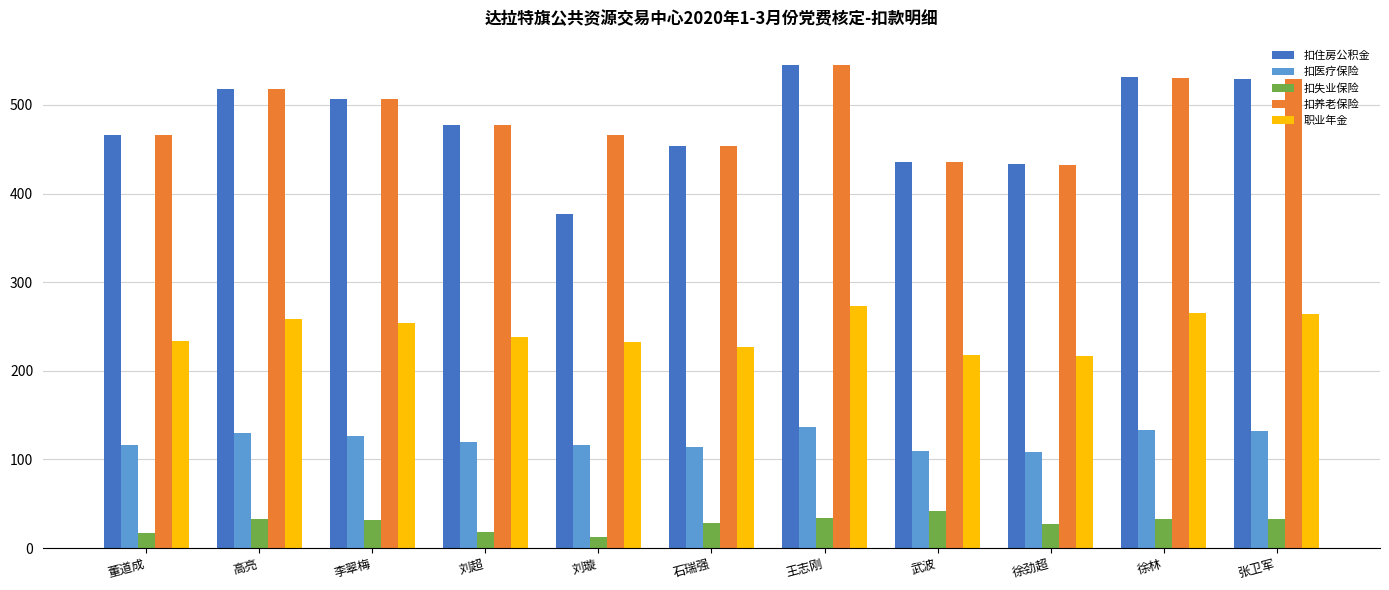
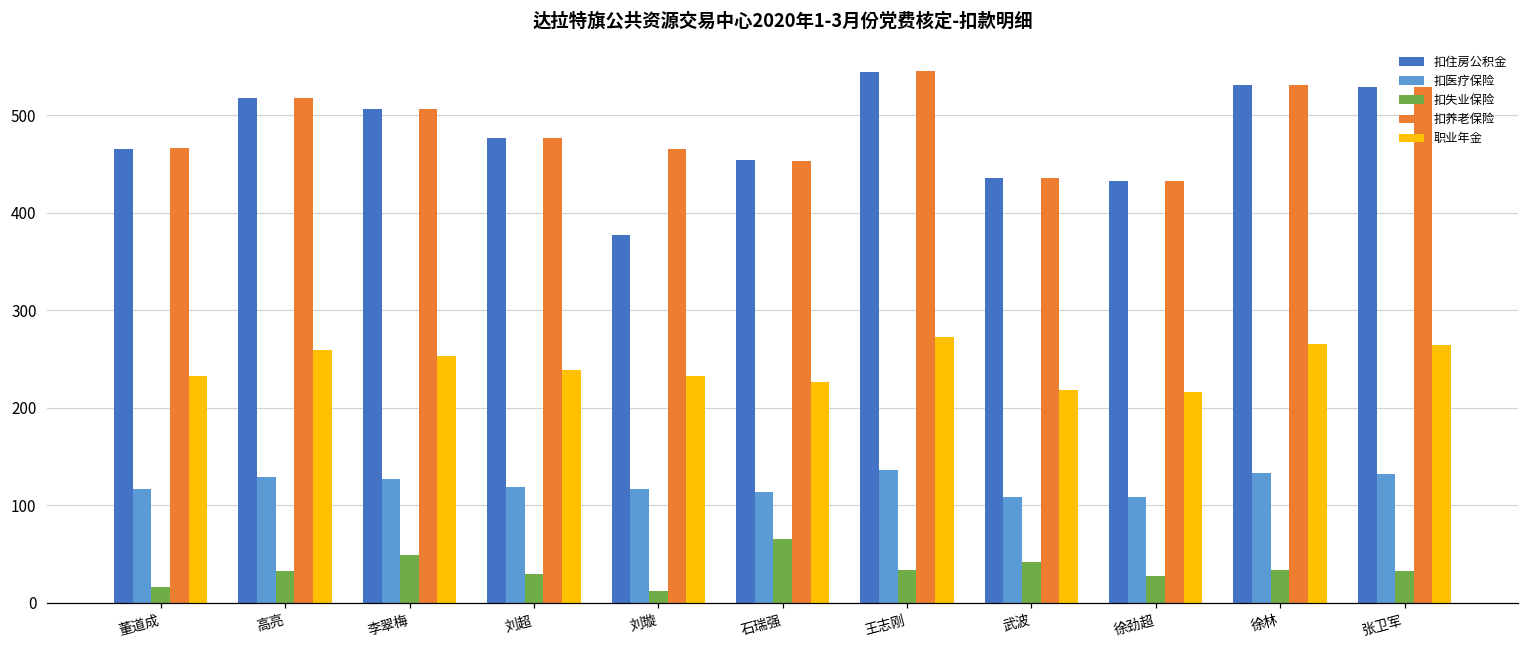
  {
    "扣失业保险": {
      "董道成": 20,
      "高亮": 30,
-     "李翠梅": 30,
-     "刘超": 20,
+     "李翠梅": 50,
+     "刘超": 30,
      "刘璇": 10,
-     "石瑞强": 30,
+     "石瑞强": 70,
      "王志刚": 30,
      "武波": 40,
      "徐劲超": 30,
      "徐林": 30,
      "张卫军": 30
    },
    "扣养老保险": {
      "董道成": 470,
      "高亮": 520,
      "李翠梅": 510,
      "刘超": 480,
      "刘璇": 470,
      "石瑞强": 450,
      "王志刚": 550,
      "武波": 440,
      "徐劲超": 430,
      "徐林": 530,
      "张卫军": 530
    },
    "职业年金": {
      "董道成": 230,
      "高亮": 260,
      "李翠梅": 250,
      "刘超": 240,
      "刘璇": 230,
      "石瑞强": 230,
      "王志刚": 270,
      "武波": 220,
      "徐劲超": 220,
      "徐林": 270,
      "张卫军": 260
    }
  }
